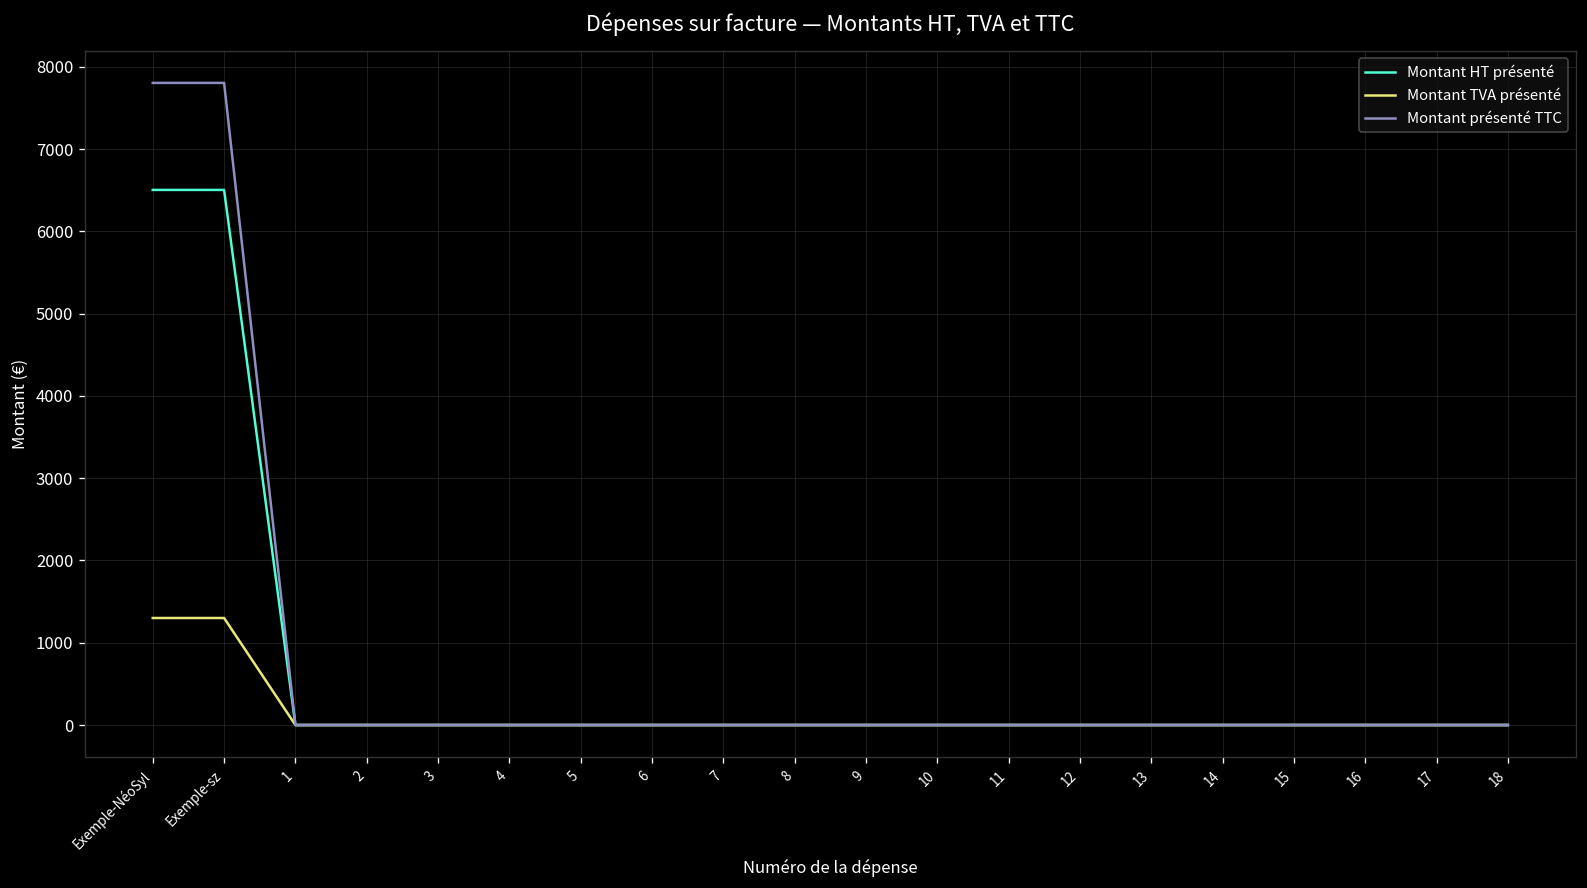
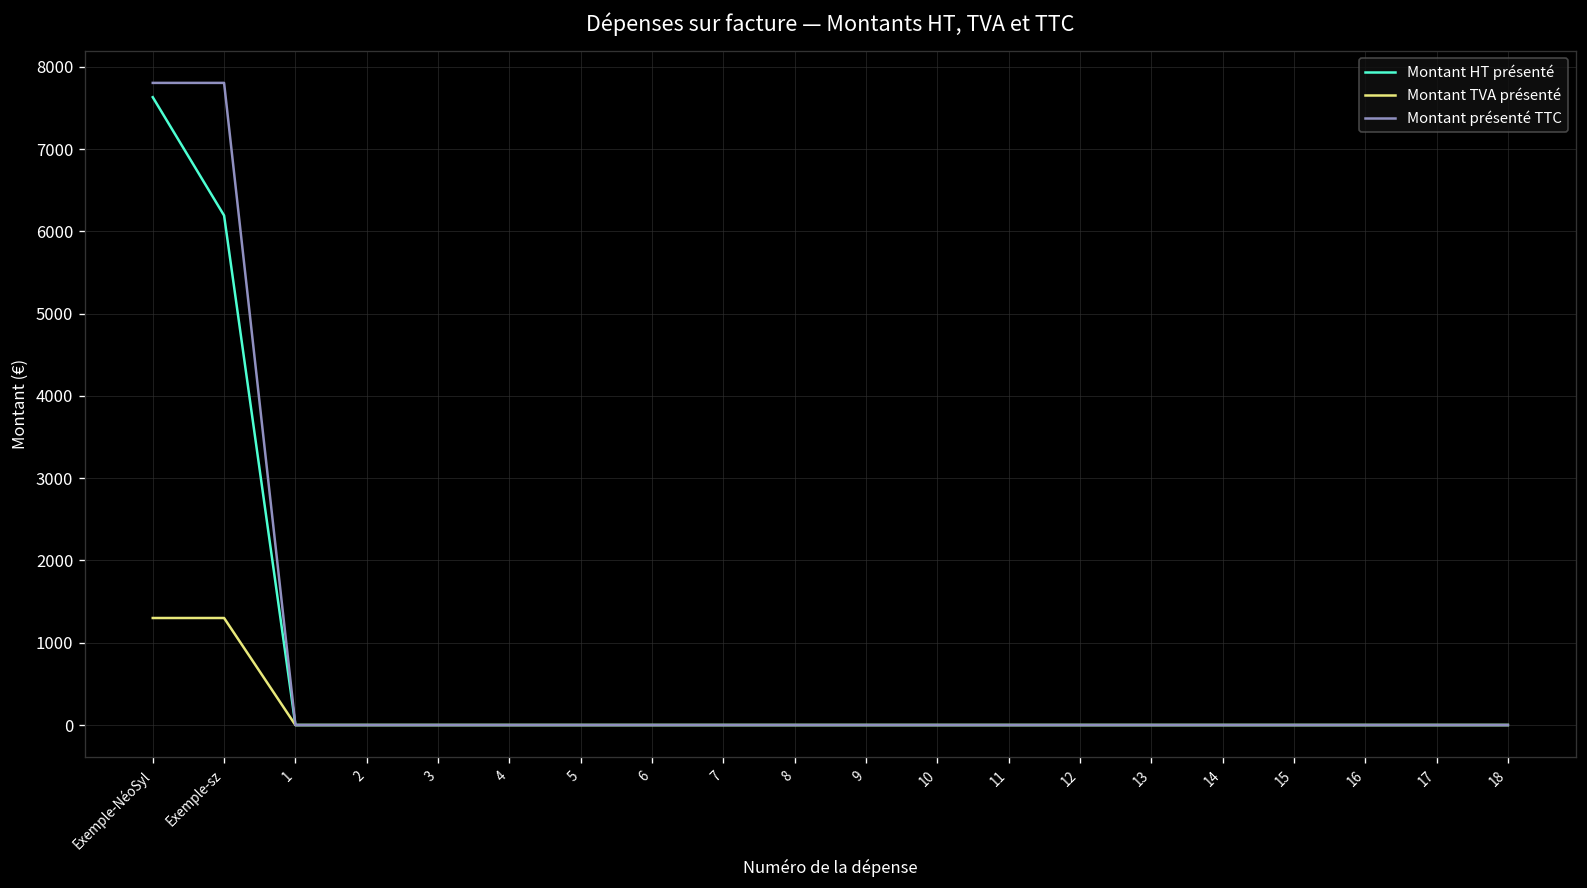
  {
    "Montant HT présenté": {
-     "Exemple-NéoSyl": 6500,
-     "Exemple-sz": 6500
+     "Exemple-NéoSyl": 7600,
+     "Exemple-sz": 6200
    },
    "Montant TVA présenté": {
      "Exemple-NéoSyl": 1300,
      "Exemple-sz": 1300
    },
    "Montant présenté TTC": {
      "Exemple-NéoSyl": 7800,
      "Exemple-sz": 7800
    }
  }
